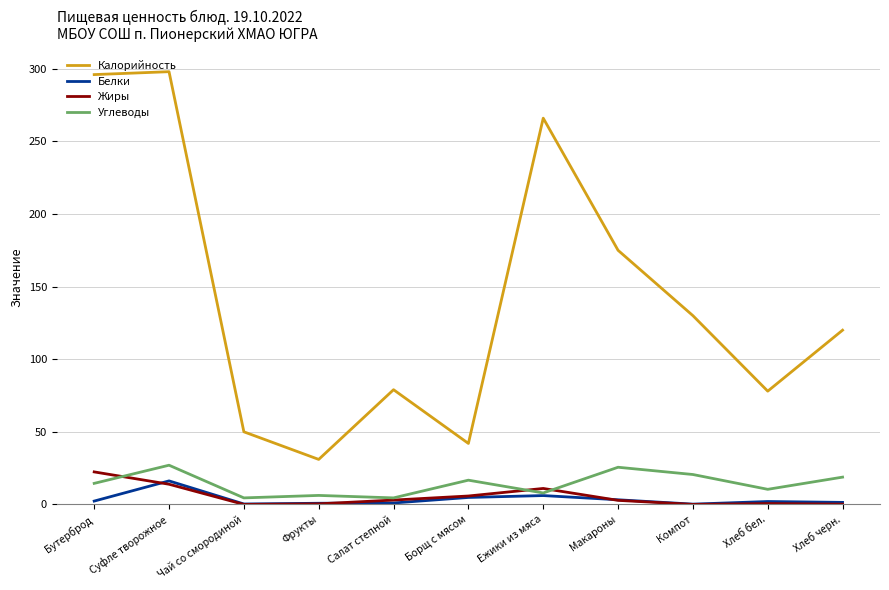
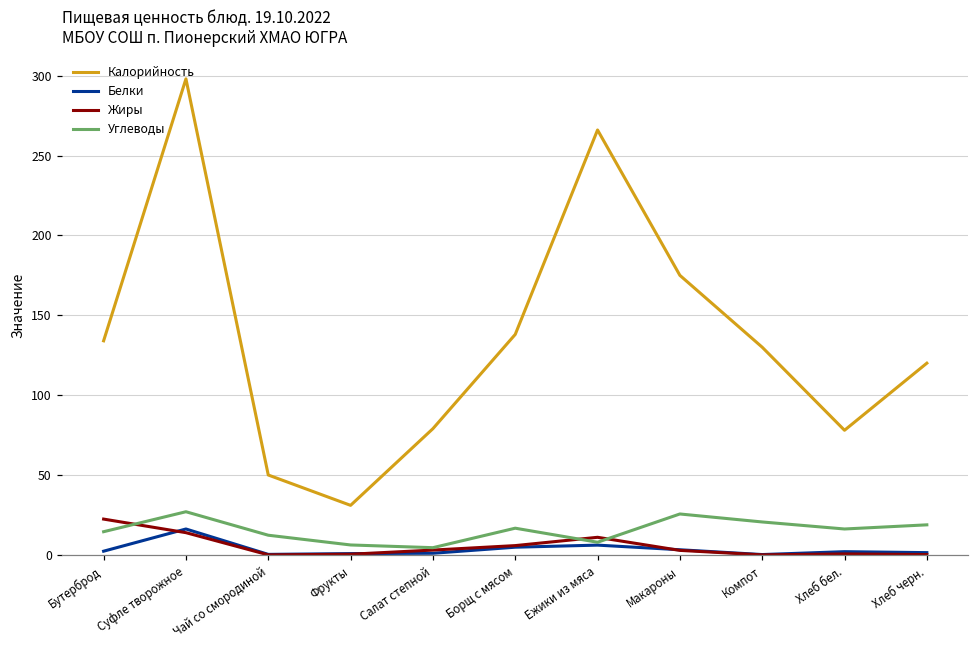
  {
    "Калорийность": {
-     "Бутерброд": 296,
+     "Бутерброд": 134,
      "Суфле творожное": 298,
      "Чай со смородиной": 50,
      "Фрукты": 31,
      "Салат степной": 79,
-     "Борщ с мясом": 42,
+     "Борщ с мясом": 138,
      "Ежики из мяса": 266,
      "Макароны": 175,
      "Компот": 130,
      "Хлеб бел.": 78,
      "Хлеб черн.": 120
    },
    "Белки": {
      "Бутерброд": 2,
      "Суфле творожное": 16,
      "Салат степной": 1,
      "Ежики из мяса": 6
    },
    "Жиры": {
      "Бутерброд": 22,
      "Суфле творожное": 14,
      "Ежики из мяса": 11
    },
    "Углеводы": {
      "Бутерброд": 15,
      "Суфле творожное": 27,
-     "Чай со смородиной": 5,
+     "Чай со смородиной": 12,
      "Фрукты": 6,
      "Борщ с мясом": 17,
      "Ежики из мяса": 8,
      "Макароны": 26,
      "Компот": 21,
-     "Хлеб бел.": 10,
+     "Хлеб бел.": 16,
      "Хлеб черн.": 19
    }
  }
